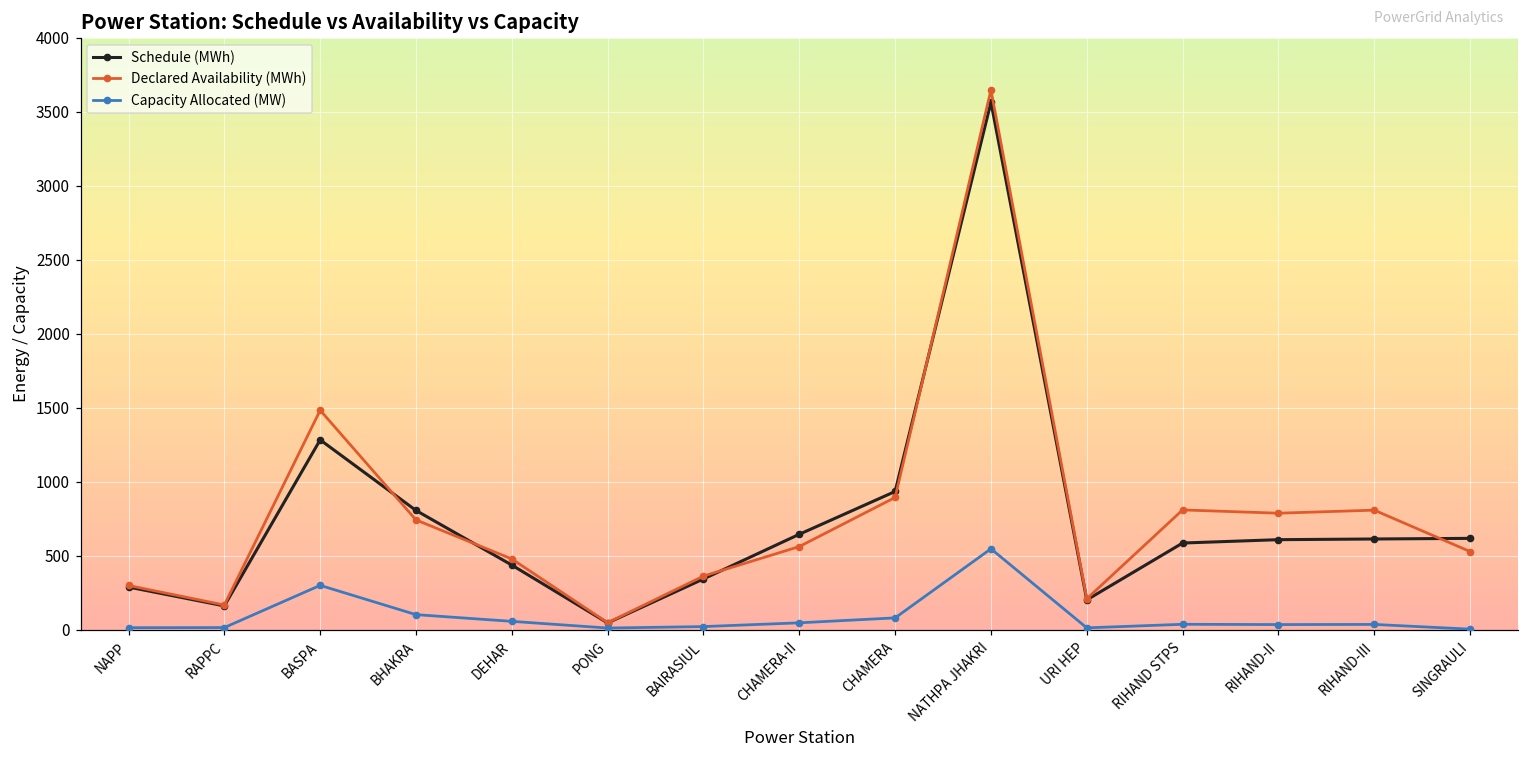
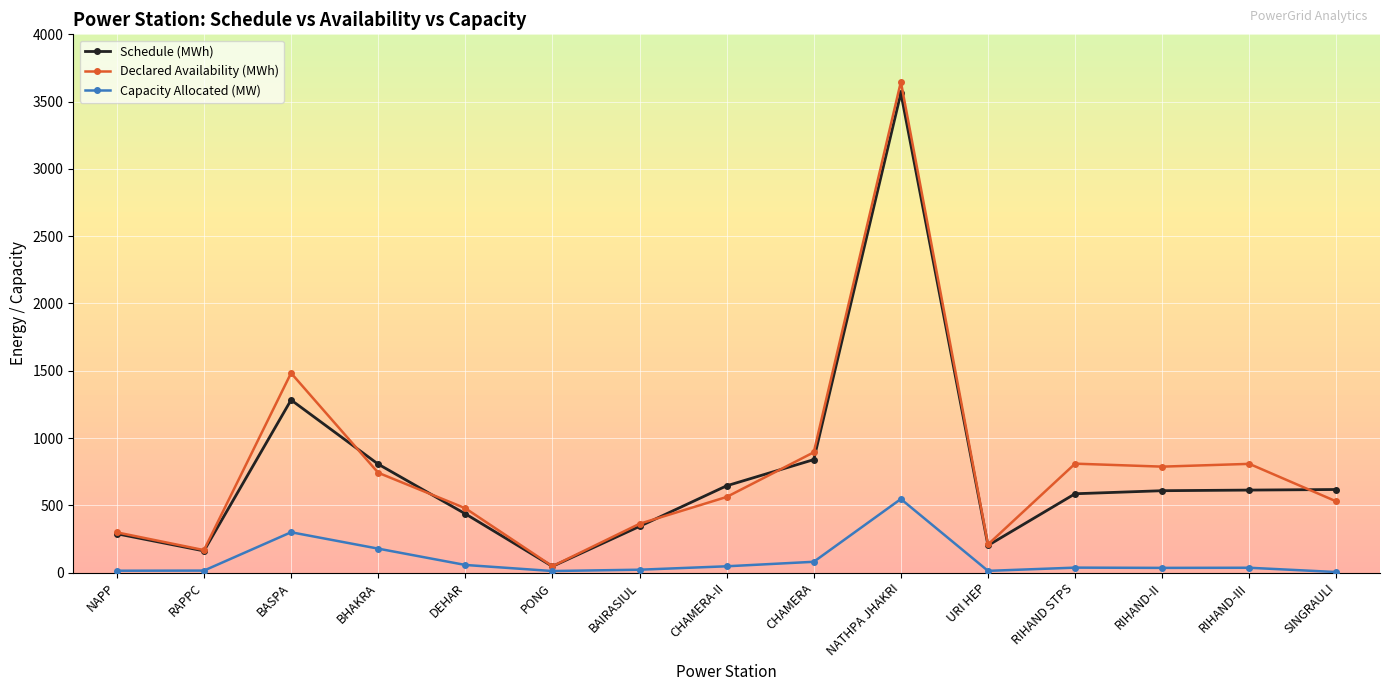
  {
    "Schedule (MWh)": {
      "BASPA": 1280,
      "BHAKRA": 810,
      "DEHAR": 440,
      "BAIRASIUL": 340,
      "CHAMERA-II": 650,
-     "CHAMERA": 930,
+     "CHAMERA": 840,
      "NATHPA JHAKRI": 3560,
      "RIHAND STPS": 590,
      "RIHAND-II": 610,
      "RIHAND-III": 610,
      "SINGRAULI": 620
    },
    "Declared Availability (MWh)": {
      "BASPA": 1480,
      "BHAKRA": 740,
      "DEHAR": 480,
      "BAIRASIUL": 360,
      "CHAMERA-II": 560,
      "CHAMERA": 890,
      "NATHPA JHAKRI": 3650,
      "RIHAND STPS": 810,
      "RIHAND-II": 790,
      "RIHAND-III": 810,
      "SINGRAULI": 530
    },
    "Capacity Allocated (MW)": {
      "NAPP": 10,
      "RAPPC": 10,
      "BASPA": 300,
-     "BHAKRA": 100,
+     "BHAKRA": 180,
      "DEHAR": 60,
      "PONG": 10,
      "BAIRASIUL": 20,
      "CHAMERA-II": 50,
      "CHAMERA": 80,
      "NATHPA JHAKRI": 550,
      "URI HEP": 10,
      "RIHAND STPS": 40,
      "RIHAND-II": 40,
      "RIHAND-III": 40,
      "SINGRAULI": 0
    }
  }
